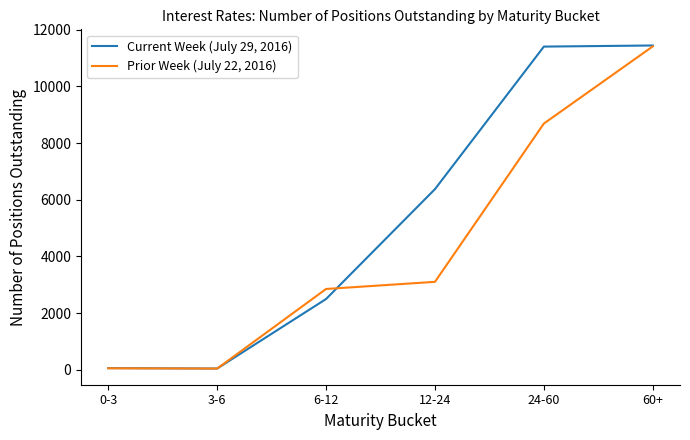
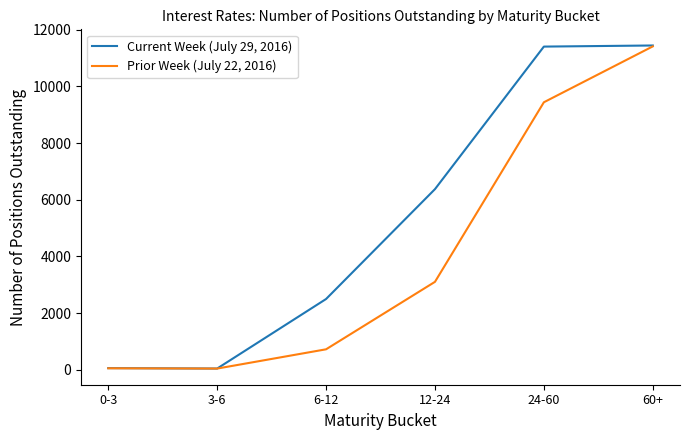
  {
    "Current Week (July 29, 2016)": {
      "6-12": 2500,
      "12-24": 6400,
      "24-60": 11400
    },
    "Prior Week (July 22, 2016)": {
-     "6-12": 2800,
+     "6-12": 700,
      "12-24": 3100,
-     "24-60": 8700
+     "24-60": 9400
    }
  }
